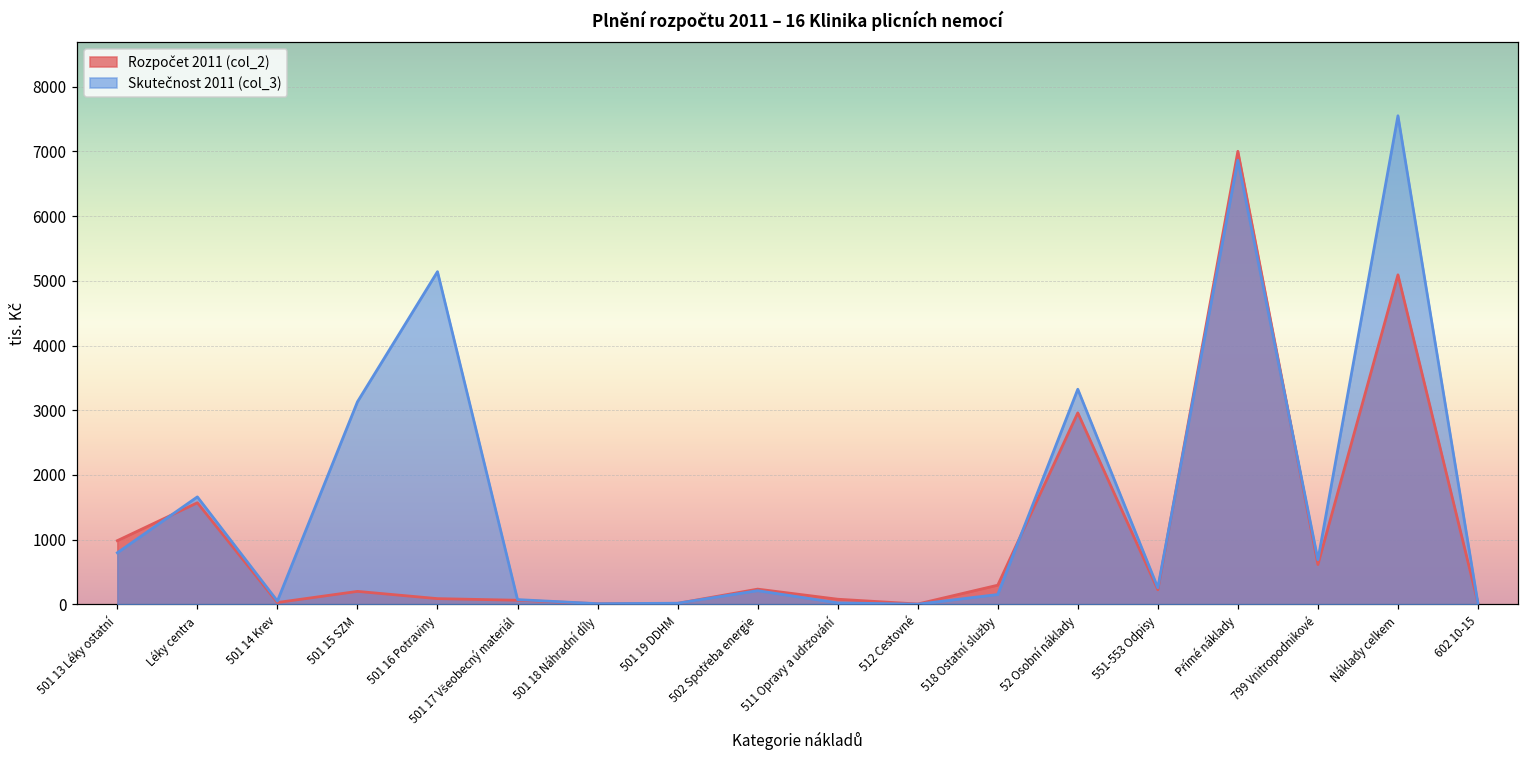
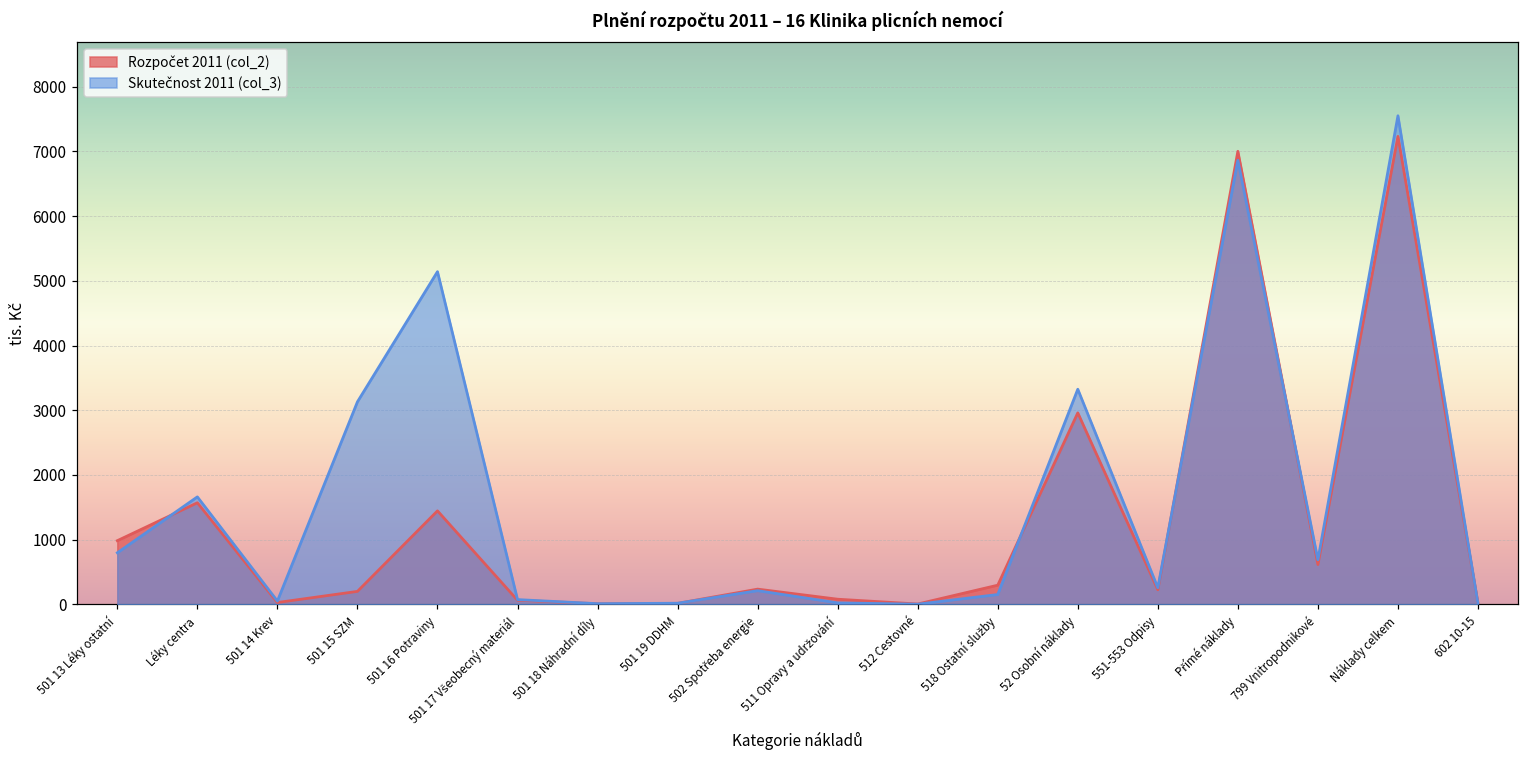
  {
    "Rozpočet 2011 (col_2)": {
      "501 13 Léky ostatní": 1000,
      "Léky centra": 1600,
      "501 15 SZM": 200,
-     "501 16 Potraviny": 100,
+     "501 16 Potraviny": 1400,
      "511 Opravy a udržování": 100,
      "518 Ostatní služby": 300,
      "52 Osobní náklady": 3000,
      "Přímé náklady": 7000,
      "799 Vnitropodnikové": 600,
-     "Náklady celkem": 5100
+     "Náklady celkem": 7200
    },
    "Skutečnost 2011 (col_3)": {
      "501 13 Léky ostatní": 800,
      "Léky centra": 1700,
      "501 15 SZM": 3100,
      "501 16 Potraviny": 5100,
      "511 Opravy a udržování": 0,
      "518 Ostatní služby": 200,
      "52 Osobní náklady": 3300,
      "Přímé náklady": 6900,
      "799 Vnitropodnikové": 700,
      "Náklady celkem": 7600
    }
  }
